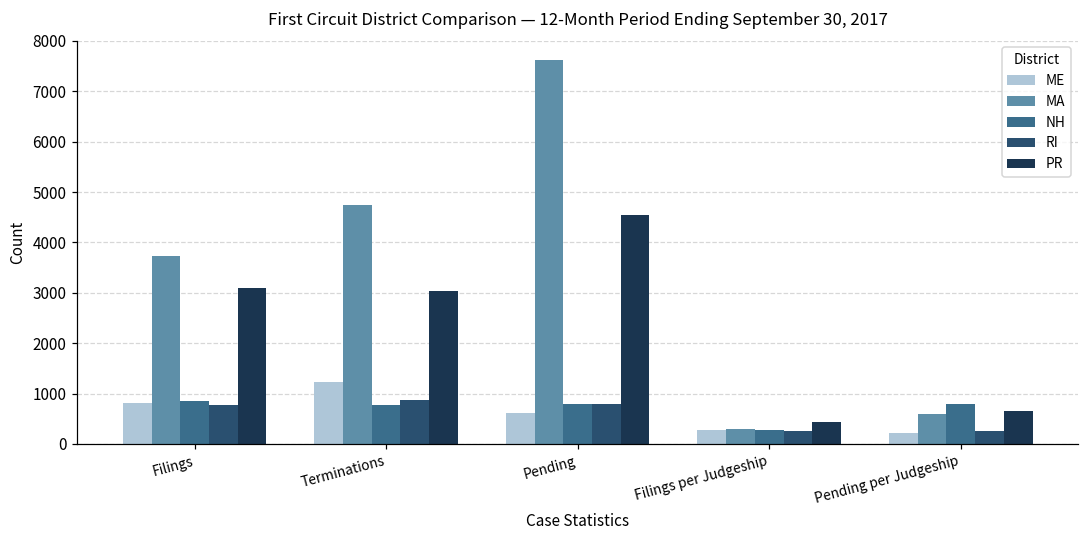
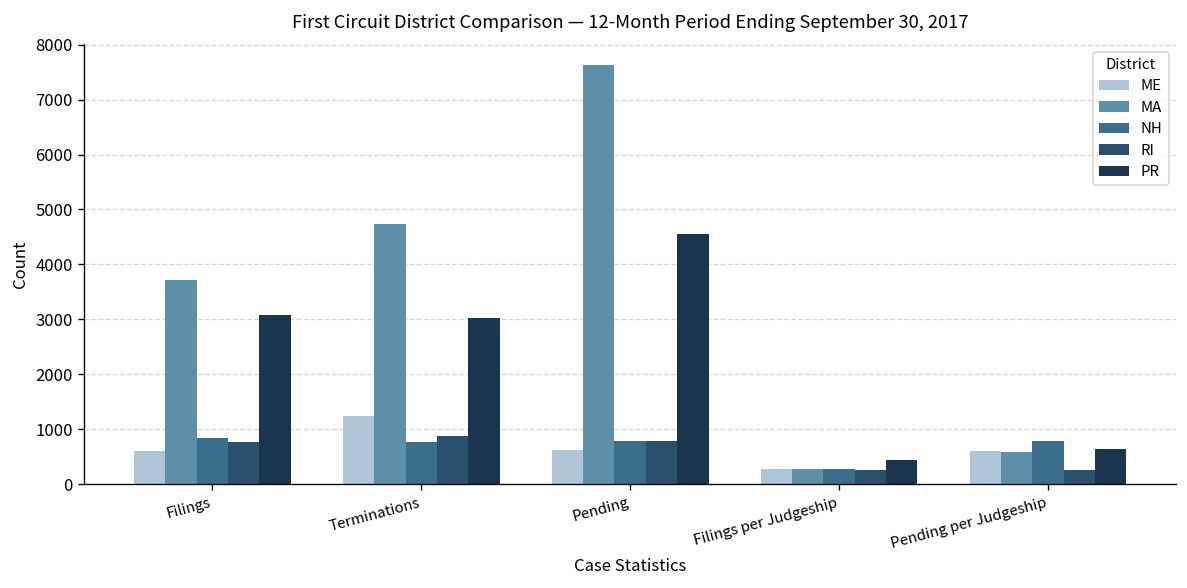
  {
    "ME": {
-     "Filings": 800,
+     "Filings": 600,
      "Terminations": 1200,
      "Pending": 600,
      "Filings per Judgeship": 300,
-     "Pending per Judgeship": 200
+     "Pending per Judgeship": 600
    }
  }
